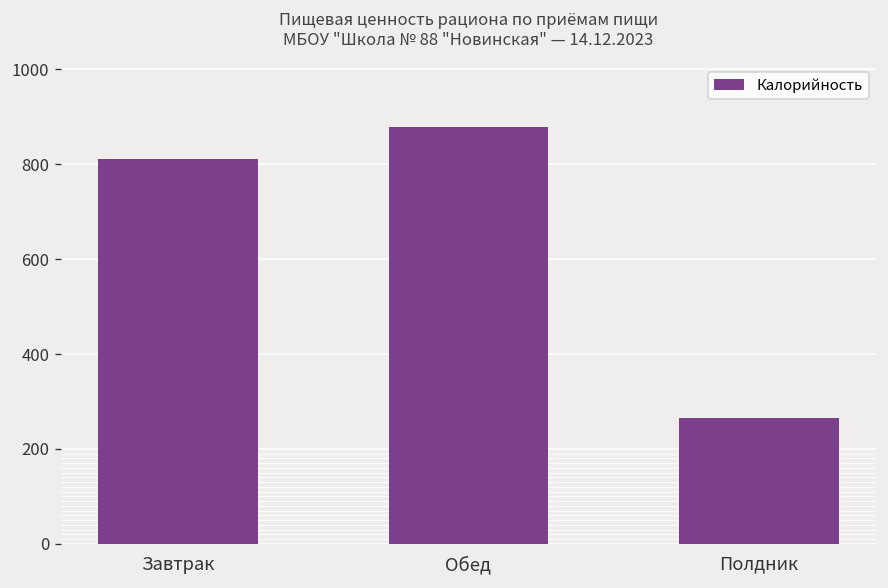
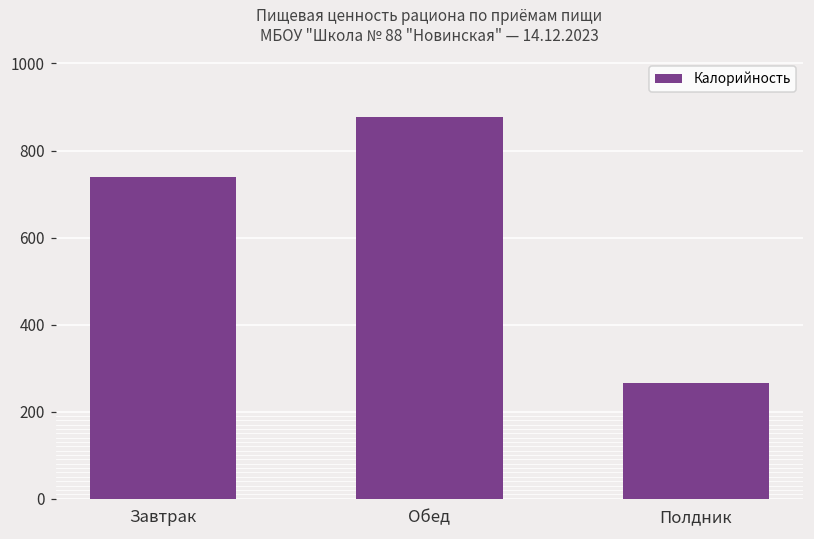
  {
-   "Завтрак": 810,
+   "Завтрак": 740,
    "Обед": 880,
    "Полдник": 260
  }
